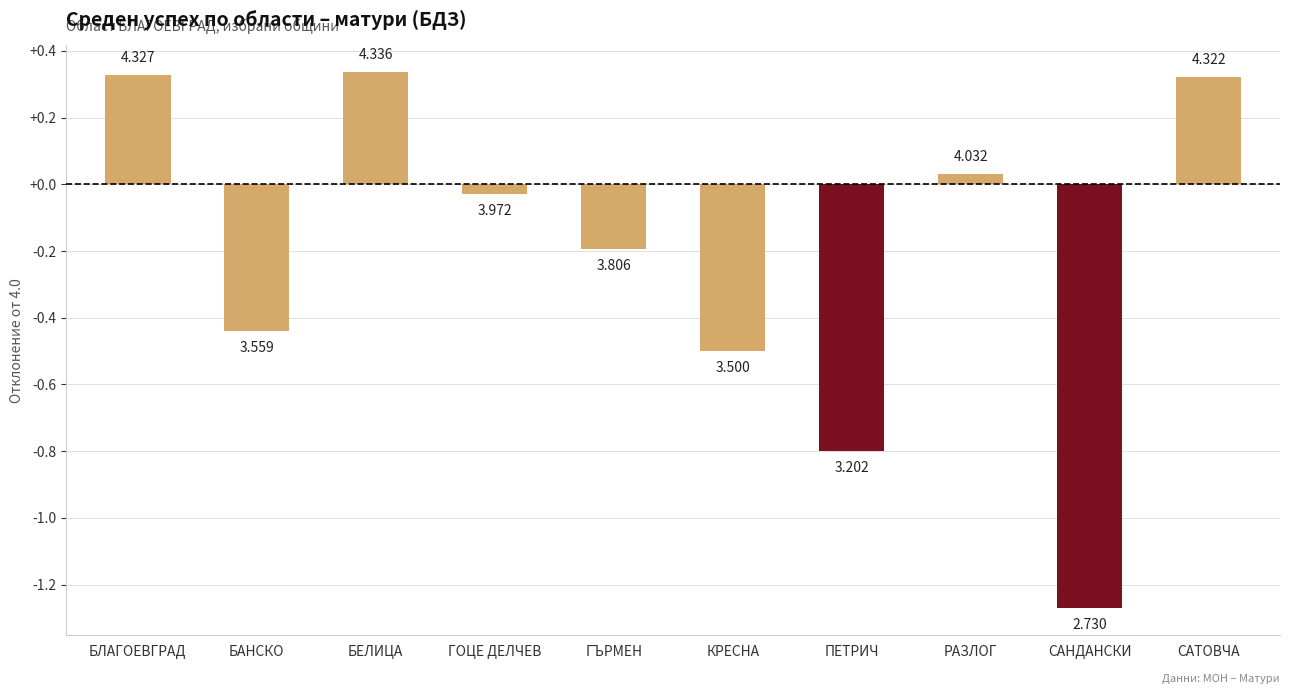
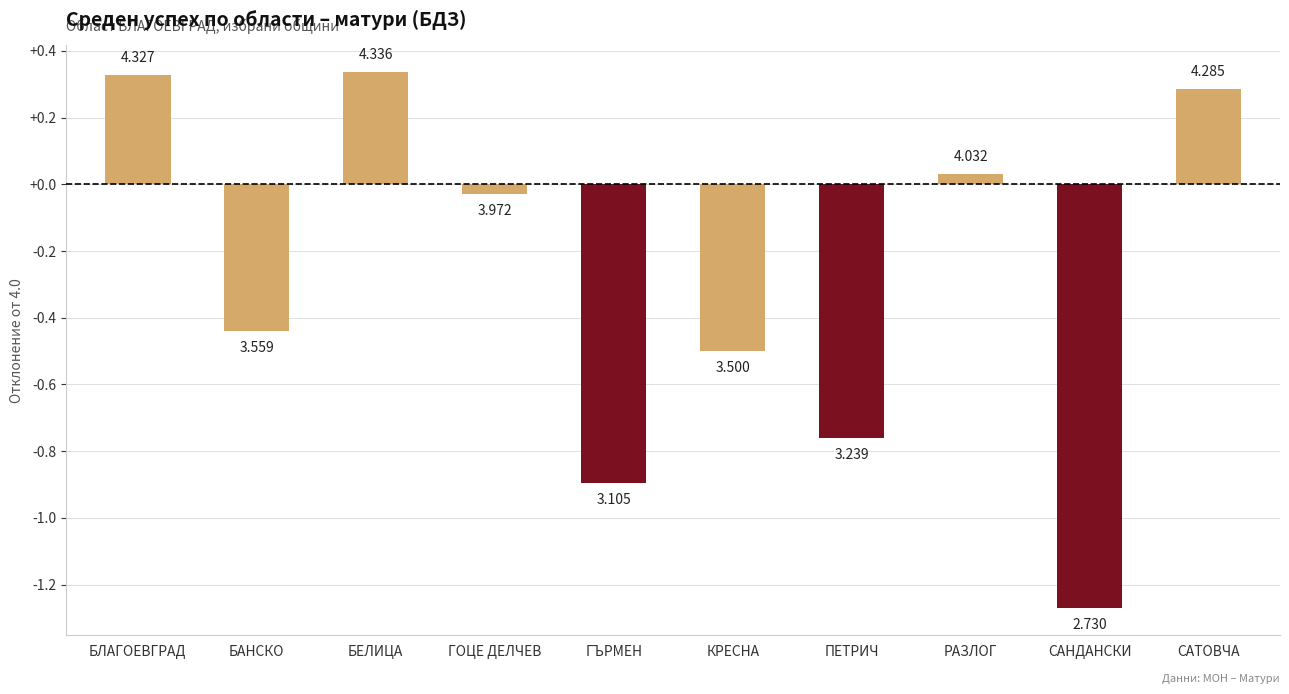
  {
-   "ГЪРМЕН": 3.806,
-   "ПЕТРИЧ": 3.202,
-   "САТОВЧА": 4.322
+   "ГЪРМЕН": 3.105,
+   "ПЕТРИЧ": 3.239,
+   "САТОВЧА": 4.285
  }
